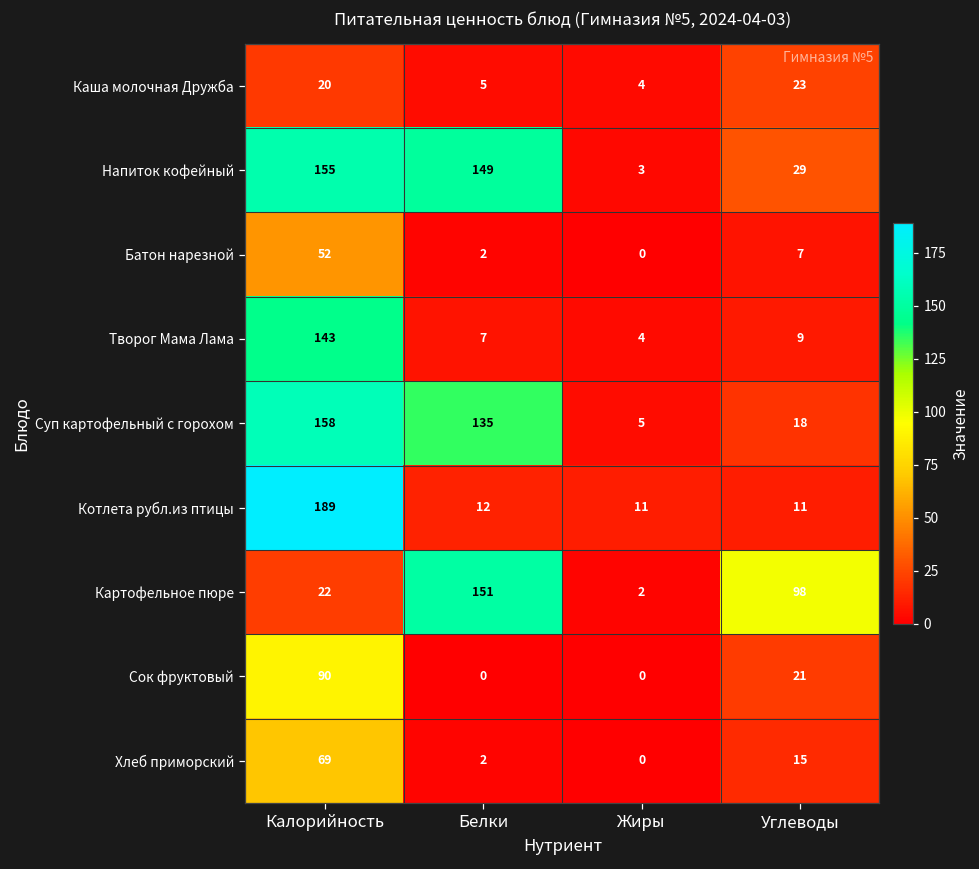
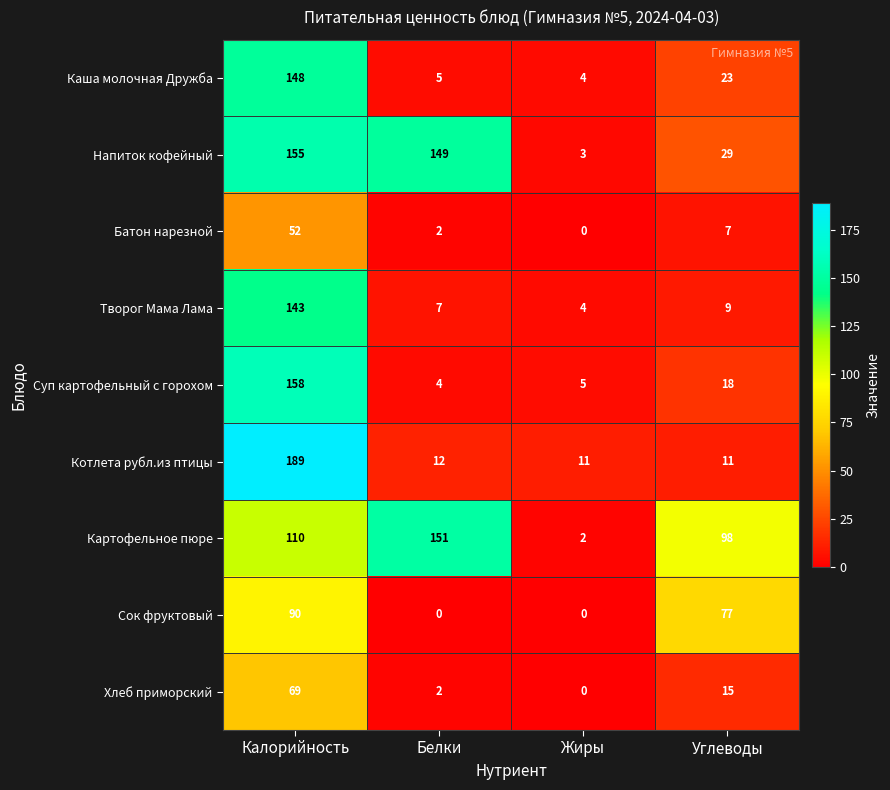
  {
    "Каша молочная Дружба": {
-     "Калорийность": 20,
+     "Калорийность": 148,
      "Белки": 5,
      "Жиры": 4
    },
    "Напиток кофейный": {
      "Калорийность": 155,
      "Белки": 149,
      "Жиры": 3,
      "Углеводы": 29
    },
    "Батон нарезной": {
      "Калорийность": 52,
      "Белки": 2,
      "Жиры": 0,
      "Углеводы": 7
    },
    "Творог Мама Лама": {
      "Калорийность": 143,
      "Белки": 7,
      "Жиры": 4,
      "Углеводы": 9
    },
    "Суп картофельный с горохом": {
      "Калорийность": 158,
-     "Белки": 135,
+     "Белки": 4,
      "Жиры": 5,
      "Углеводы": 18
    },
    "Котлета рубл.из птицы": {
      "Калорийность": 189,
      "Белки": 12,
      "Жиры": 11,
      "Углеводы": 11
    },
    "Картофельное пюре": {
-     "Калорийность": 22,
+     "Калорийность": 110,
      "Белки": 151,
      "Жиры": 2,
      "Углеводы": 98
    },
    "Сок фруктовый": {
      "Калорийность": 90,
      "Белки": 0,
      "Жиры": 0,
-     "Углеводы": 21
+     "Углеводы": 77
    },
    "Хлеб приморский": {
      "Калорийность": 69,
      "Белки": 2,
      "Жиры": 0,
      "Углеводы": 15
    }
  }
